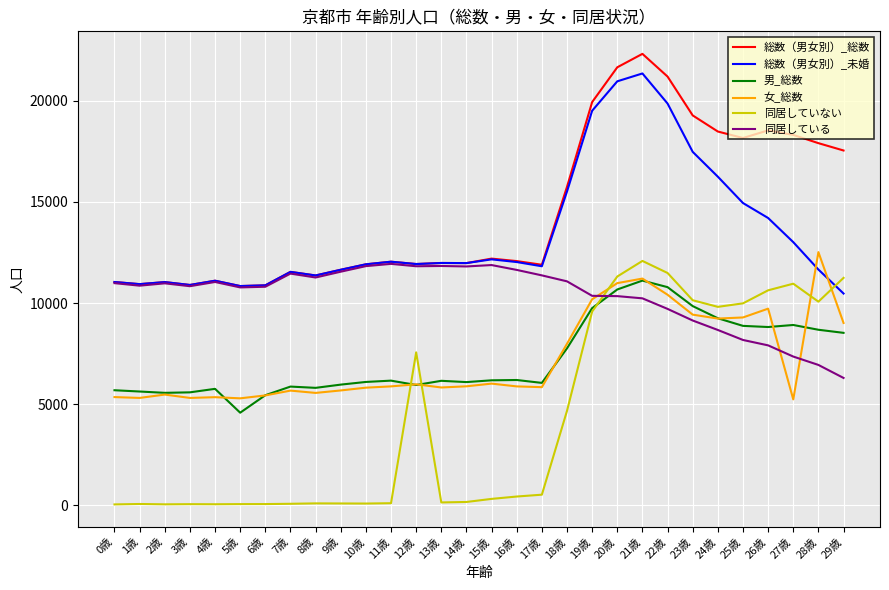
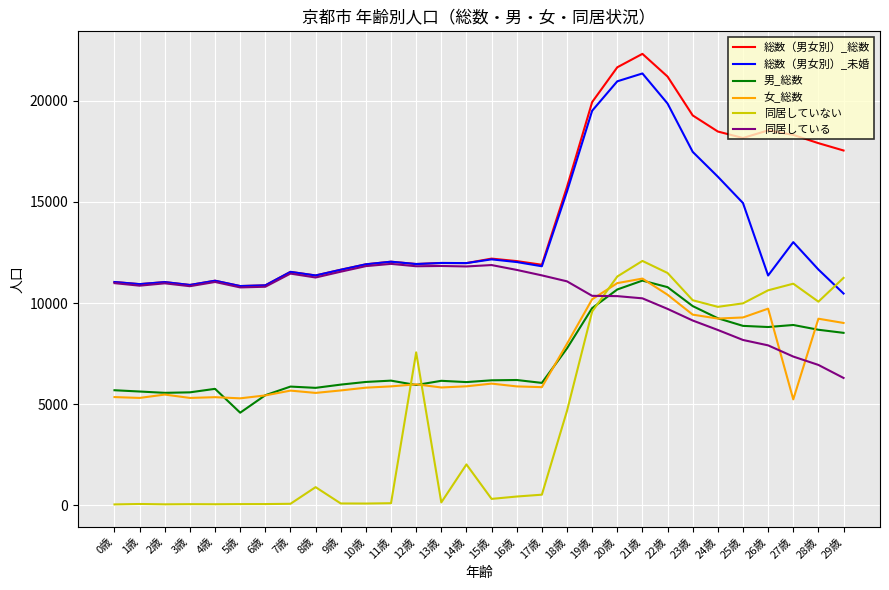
  {
    "総数（男女別）_総数": {
      "18歳": 15700,
      "19歳": 19900,
      "20歳": 21700,
      "21歳": 22300,
      "22歳": 21200,
      "23歳": 19300,
      "24歳": 18500,
      "28歳": 17900,
      "29歳": 17500
    },
    "総数（男女別）_未婚": {
      "18歳": 15500,
      "19歳": 19500,
      "20歳": 21000,
      "21歳": 21300,
      "22歳": 19900,
      "23歳": 17500,
      "24歳": 16200,
      "25歳": 14900,
-     "26歳": 14200,
+     "26歳": 11400,
      "27歳": 13000,
      "28歳": 11700,
      "29歳": 10500
    },
    "男_総数": {
      "0歳": 5700,
      "1歳": 5600,
      "3歳": 5600,
      "4歳": 5800,
      "5歳": 4600,
      "7歳": 5900,
      "8歳": 5800,
      "9歳": 6000,
      "10歳": 6100,
      "11歳": 6200,
      "13歳": 6200,
      "14歳": 6100,
      "15歳": 6200,
      "16歳": 6200,
      "17歳": 6100,
      "18歳": 7800,
      "19歳": 9700,
      "20歳": 10700,
      "22歳": 10800,
      "23歳": 9800,
      "25歳": 8900,
      "26歳": 8800,
      "27歳": 8900,
      "28歳": 8700,
      "29歳": 8500
    },
    "女_総数": {
      "0歳": 5400,
      "1歳": 5300,
      "3歳": 5300,
      "4歳": 5300,
      "5歳": 5300,
      "7歳": 5700,
      "8歳": 5600,
      "9歳": 5700,
      "10歳": 5800,
      "11歳": 5900,
      "13歳": 5800,
      "14歳": 5900,
      "15歳": 6000,
      "16歳": 5900,
      "17歳": 5800,
      "18歳": 8000,
      "19歳": 10200,
      "20歳": 11000,
      "22歳": 10400,
      "23歳": 9400,
      "25歳": 9300,
      "26歳": 9700,
      "27歳": 5200,
-     "28歳": 12500,
+     "28歳": 9200,
      "29歳": 9000
    },
    "同居していない": {
      "0歳": 0,
      "1歳": 100,
      "2歳": 0,
      "3歳": 100,
      "4歳": 100,
      "5歳": 100,
      "6歳": 100,
      "7歳": 100,
-     "8歳": 100,
+     "8歳": 900,
      "9歳": 100,
      "10歳": 100,
      "11歳": 100,
      "12歳": 7600,
      "13歳": 100,
-     "14歳": 200,
+     "14歳": 2000,
      "15歳": 300,
      "16歳": 400,
      "17歳": 500,
      "18歳": 4700,
      "19歳": 9600,
      "20歳": 11300,
      "21歳": 12100,
      "22歳": 11500,
      "23歳": 10100,
      "24歳": 9800,
      "25歳": 10000,
      "26歳": 10600,
      "27歳": 11000,
      "28歳": 10100,
      "29歳": 11200
    },
    "同居している": {
      "13歳": 11800,
      "14歳": 11800,
      "15歳": 11900,
      "16歳": 11600,
      "17歳": 11400,
      "18歳": 11100,
      "19歳": 10400,
      "20歳": 10300,
      "21歳": 10200,
      "22歳": 9700,
      "23歳": 9100,
      "24歳": 8700,
      "25歳": 8200,
      "26歳": 7900,
      "27歳": 7400,
      "28歳": 6900,
      "29歳": 6300
    }
  }
